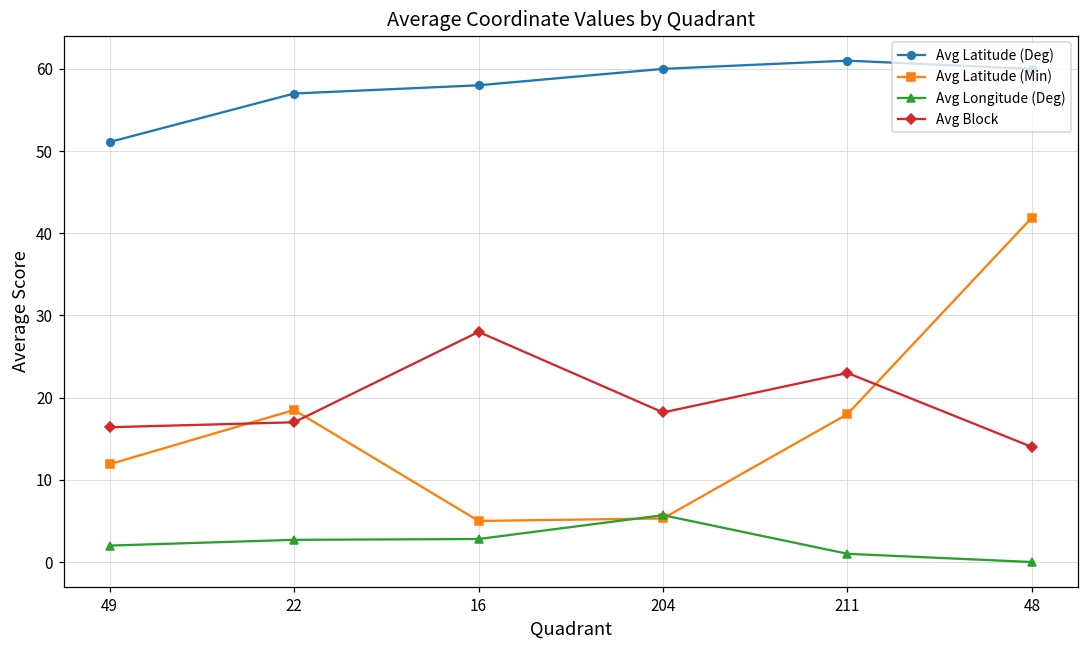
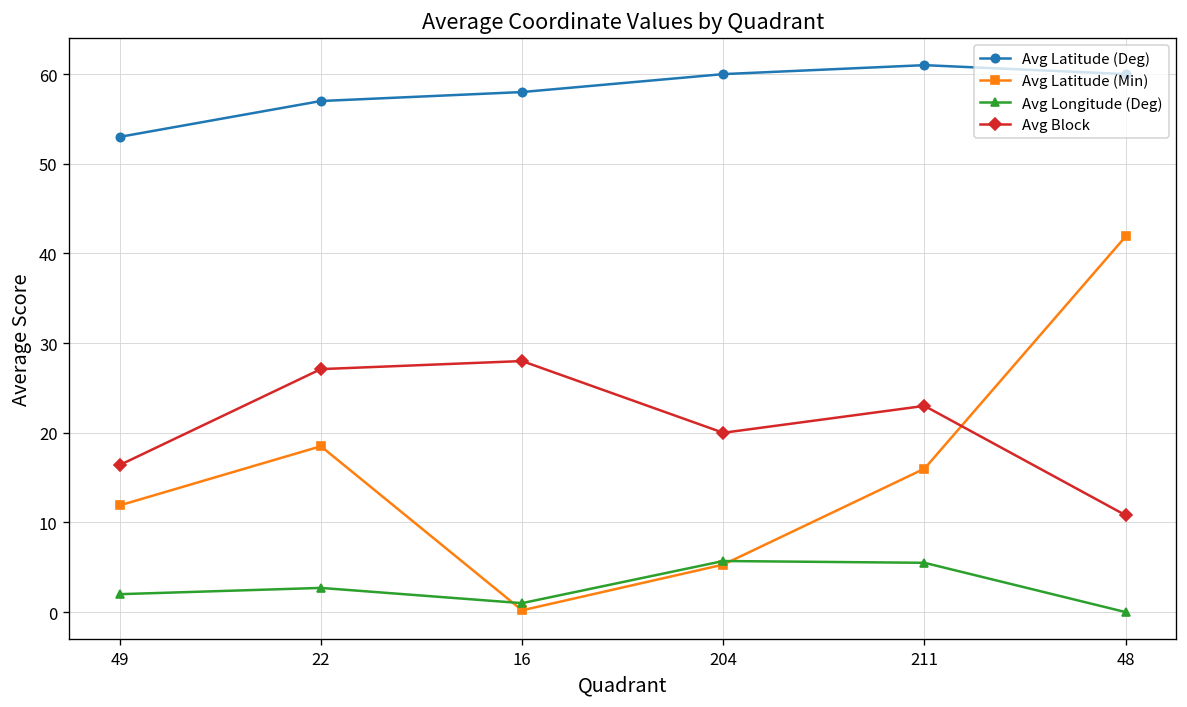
  {
    "Avg Latitude (Deg)": {
-     "49": 51,
+     "49": 53,
      "22": 57,
      "16": 58,
      "204": 60,
      "211": 61
    },
    "Avg Latitude (Min)": {
      "49": 12,
      "22": 19,
-     "16": 5,
+     "16": 0,
      "204": 5,
-     "211": 18,
+     "211": 16,
      "48": 42
    },
    "Avg Longitude (Deg)": {
      "49": 2,
      "22": 3,
-     "16": 3,
+     "16": 1,
      "204": 6,
-     "211": 1,
+     "211": 6,
      "48": 0
    },
    "Avg Block": {
      "49": 16,
-     "22": 17,
+     "22": 27,
      "16": 28,
-     "204": 18,
+     "204": 20,
      "211": 23,
-     "48": 14
+     "48": 11
    }
  }
